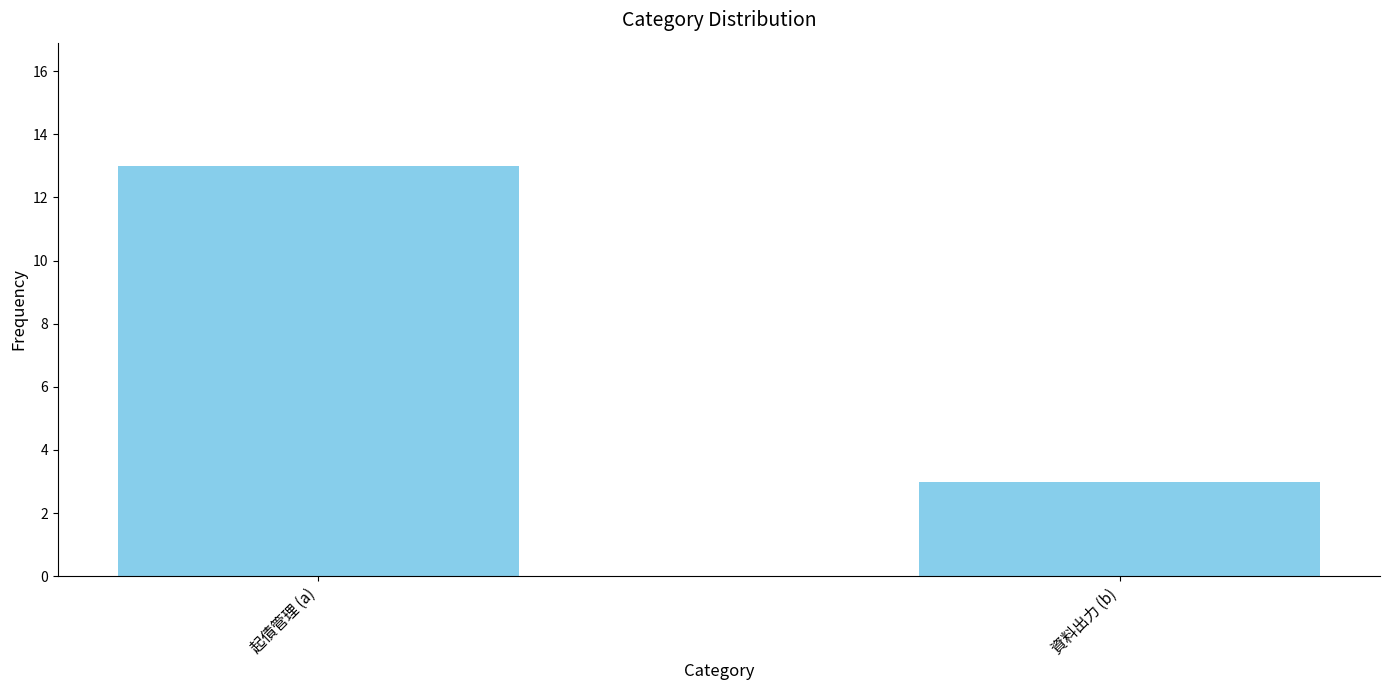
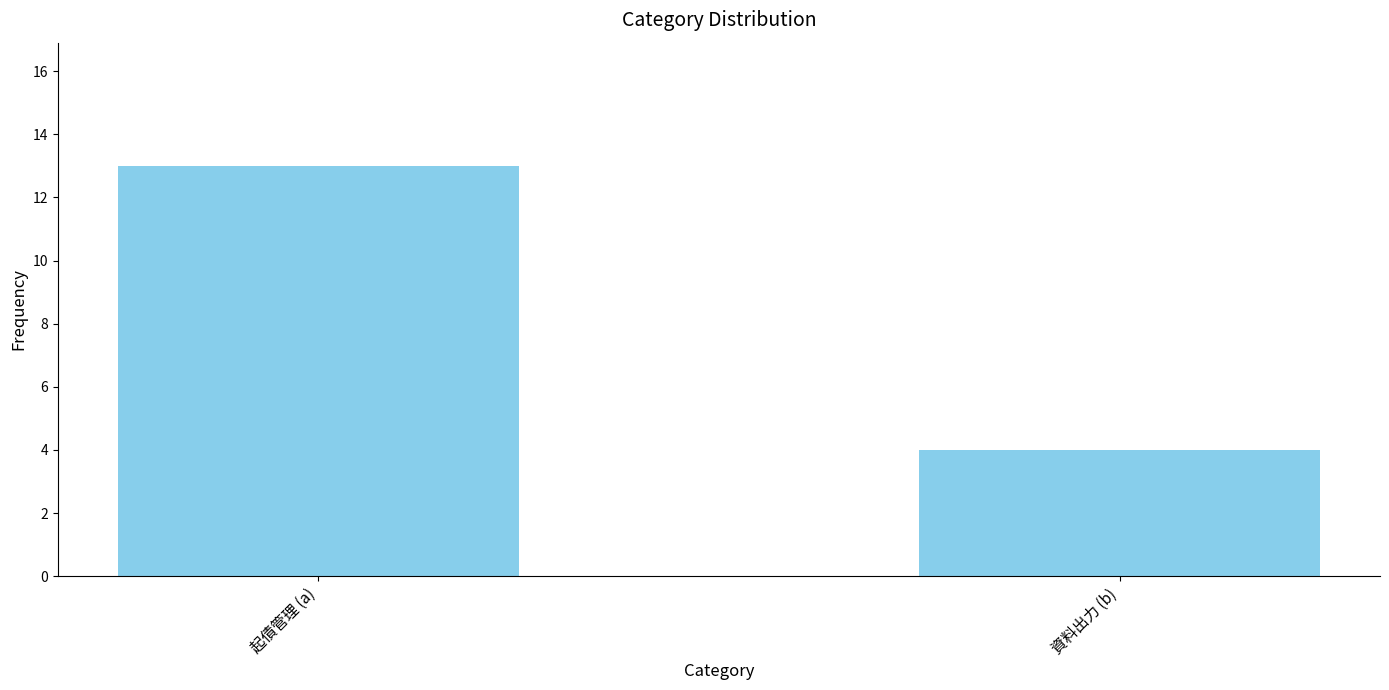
  {
    "起債管理 (a)": 13,
-   "資料出力 (b)": 3
+   "資料出力 (b)": 4
  }
